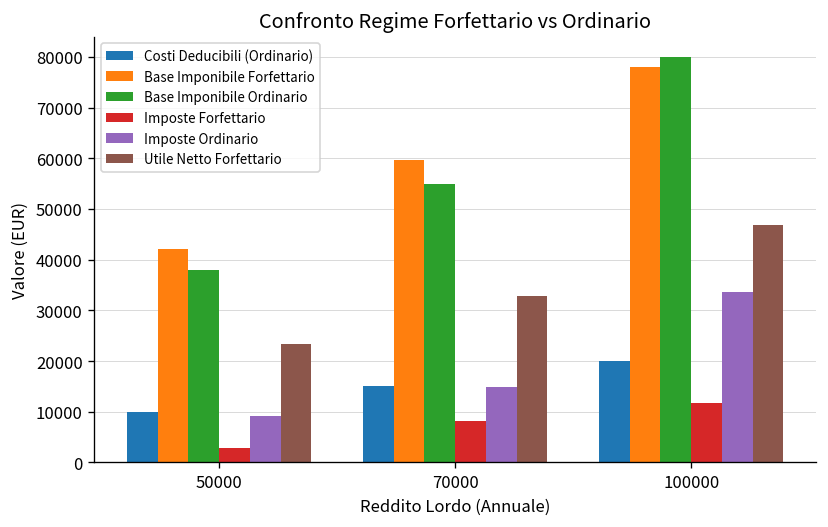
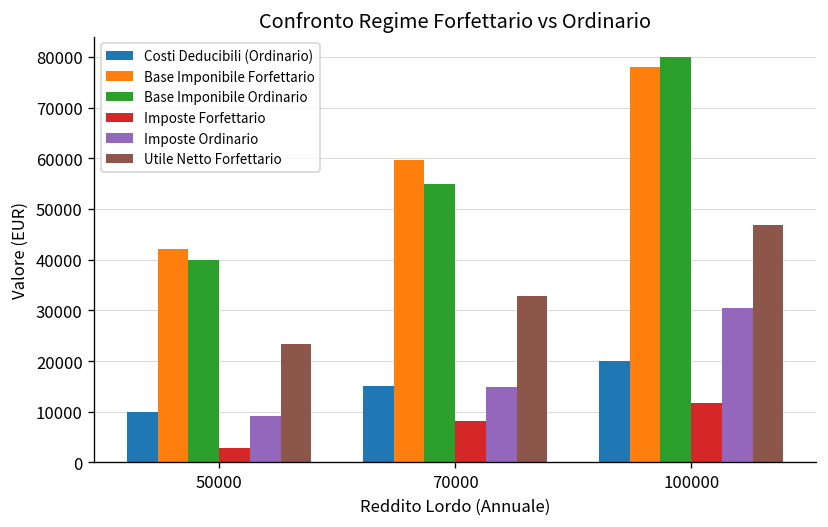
  {
    "Costi Deducibili (Ordinario)": {
      "50000": 10000,
      "70000": 15000,
      "100000": 20000
    },
    "Base Imponibile Forfettario": {
      "50000": 42000,
      "70000": 60000,
      "100000": 78000
    },
    "Base Imponibile Ordinario": {
-     "50000": 38000,
+     "50000": 40000,
      "70000": 55000,
      "100000": 80000
    },
    "Imposte Forfettario": {
      "50000": 3000,
      "70000": 8000,
      "100000": 12000
    },
    "Imposte Ordinario": {
      "50000": 9000,
      "70000": 15000,
-     "100000": 34000
+     "100000": 30000
    },
    "Utile Netto Forfettario": {
      "50000": 23000,
      "70000": 33000,
      "100000": 47000
    }
  }
